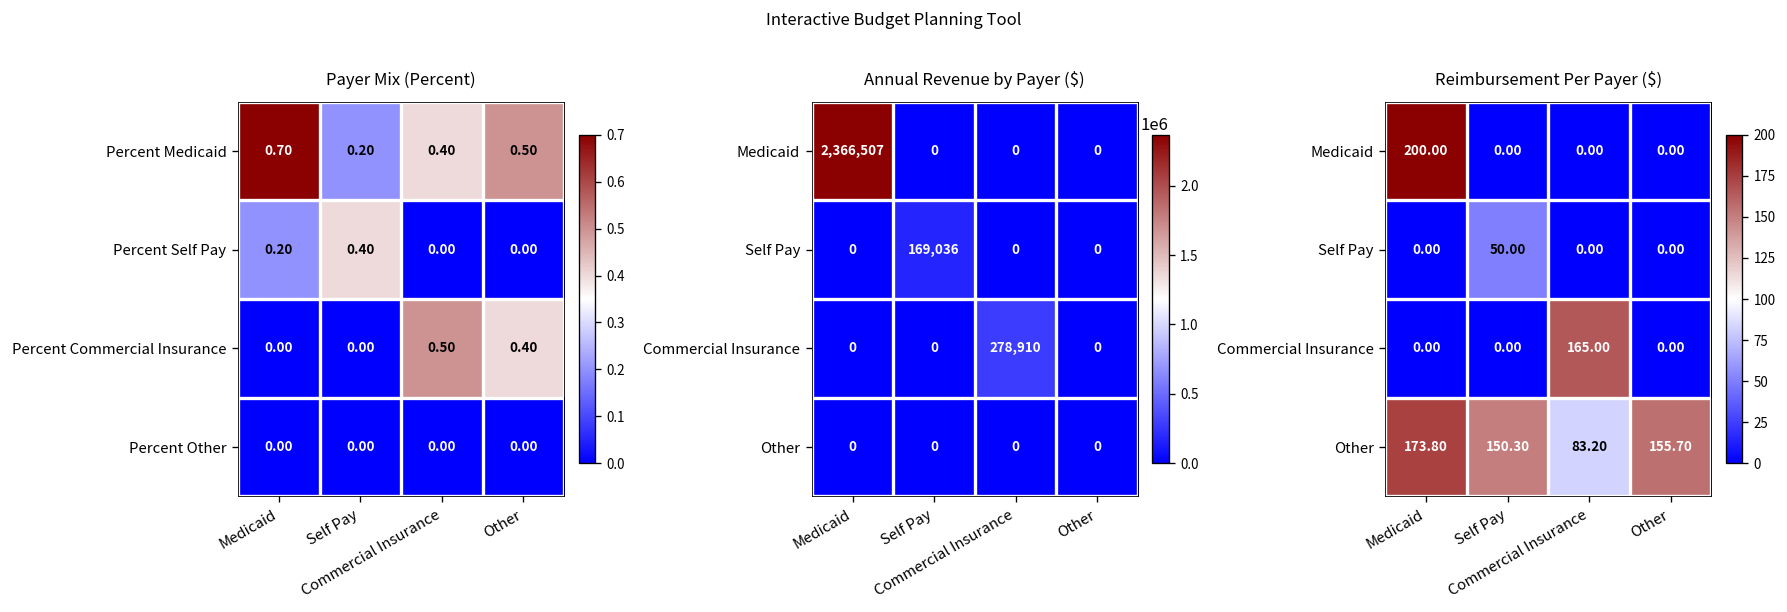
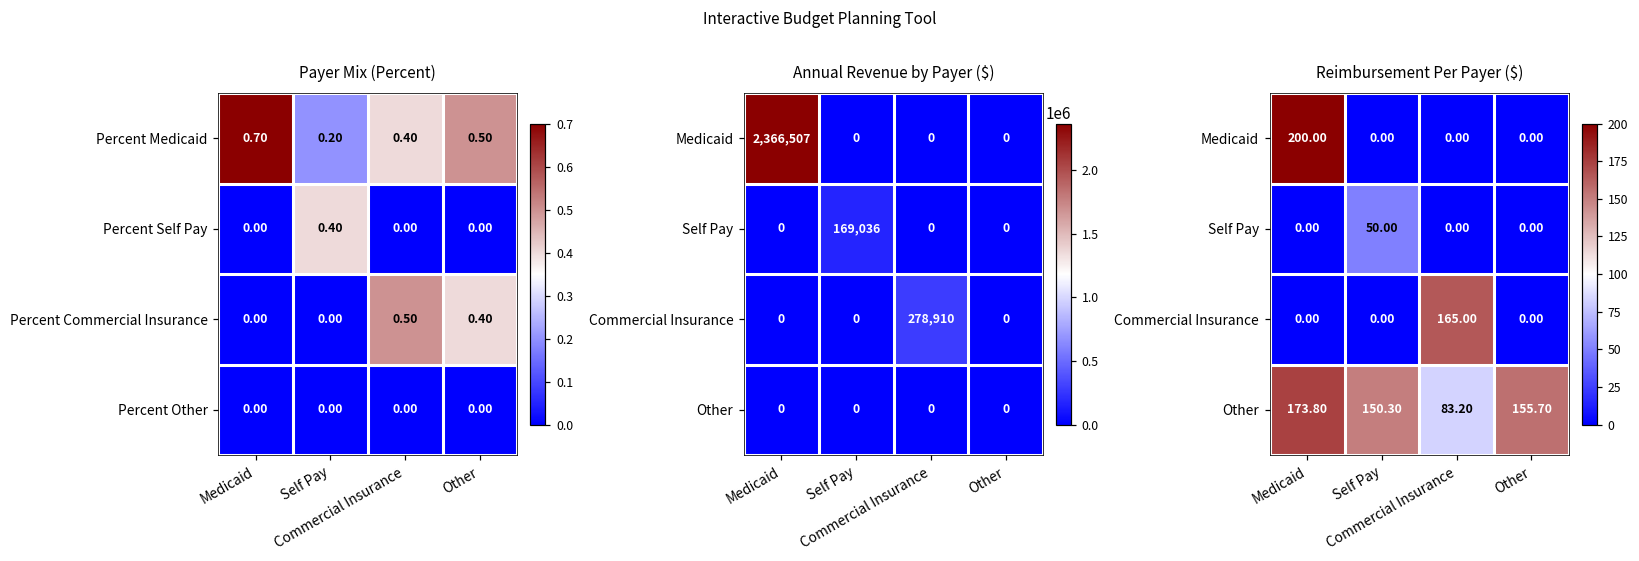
  {
    "Payer Mix (Percent)": {
      "Percent Medicaid": {
        "Medicaid": "0.70",
        "Self Pay": "0.20",
        "Commercial Insurance": "0.40",
        "Other": "0.50"
      },
      "Percent Self Pay": {
-       "Medicaid": "0.20",
+       "Medicaid": "0.00",
        "Self Pay": "0.40",
        "Commercial Insurance": "0.00",
        "Other": "0.00"
      },
      "Percent Commercial Insurance": {
        "Medicaid": "0.00",
        "Self Pay": "0.00",
        "Commercial Insurance": "0.50",
        "Other": "0.40"
      },
      "Percent Other": {
        "Medicaid": "0.00",
        "Self Pay": "0.00",
        "Commercial Insurance": "0.00",
        "Other": "0.00"
      }
    },
    "Annual Revenue by Payer ($)": {
      "Medicaid": {
        "Medicaid": "2,366,507",
        "Self Pay": "0",
        "Commercial Insurance": "0",
        "Other": "0"
      },
      "Self Pay": {
        "Medicaid": "0",
        "Self Pay": "169,036",
        "Commercial Insurance": "0",
        "Other": "0"
      },
      "Commercial Insurance": {
        "Medicaid": "0",
        "Self Pay": "0",
        "Commercial Insurance": "278,910",
        "Other": "0"
      },
      "Other": {
        "Medicaid": "0",
        "Self Pay": "0",
        "Commercial Insurance": "0",
        "Other": "0"
      }
    },
    "Reimbursement Per Payer ($)": {
      "Medicaid": {
        "Medicaid": "200.00",
        "Self Pay": "0.00",
        "Commercial Insurance": "0.00",
        "Other": "0.00"
      },
      "Self Pay": {
        "Medicaid": "0.00",
        "Self Pay": "50.00",
        "Commercial Insurance": "0.00",
        "Other": "0.00"
      },
      "Commercial Insurance": {
        "Medicaid": "0.00",
        "Self Pay": "0.00",
        "Commercial Insurance": "165.00",
        "Other": "0.00"
      },
      "Other": {
        "Medicaid": "173.80",
        "Self Pay": "150.30",
        "Commercial Insurance": "83.20",
        "Other": "155.70"
      }
    }
  }
